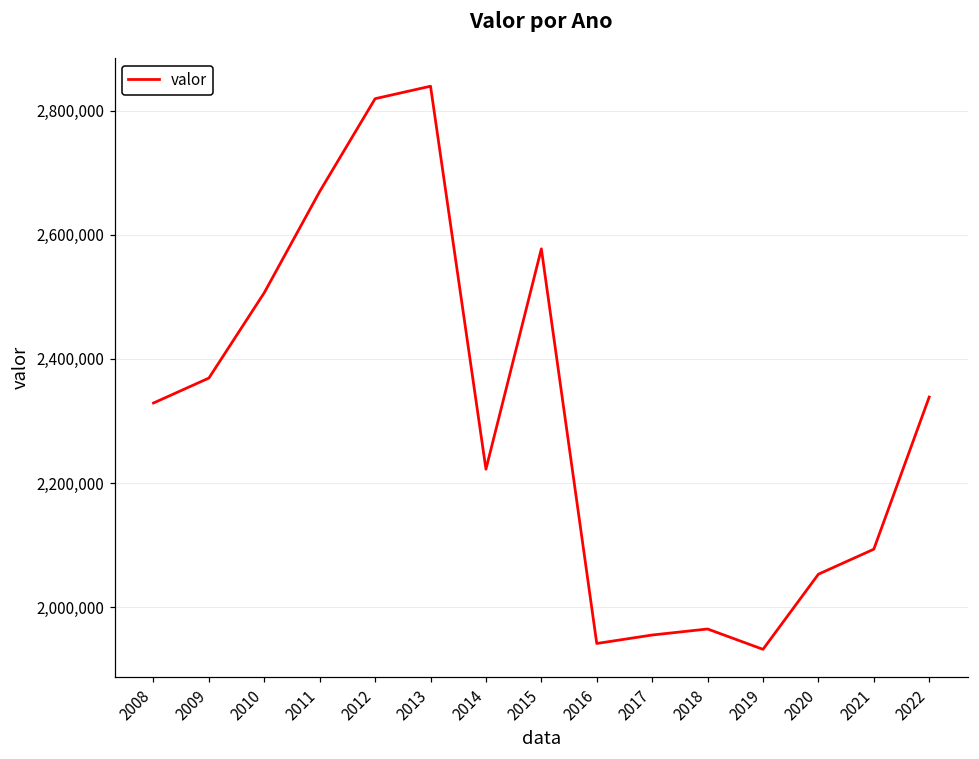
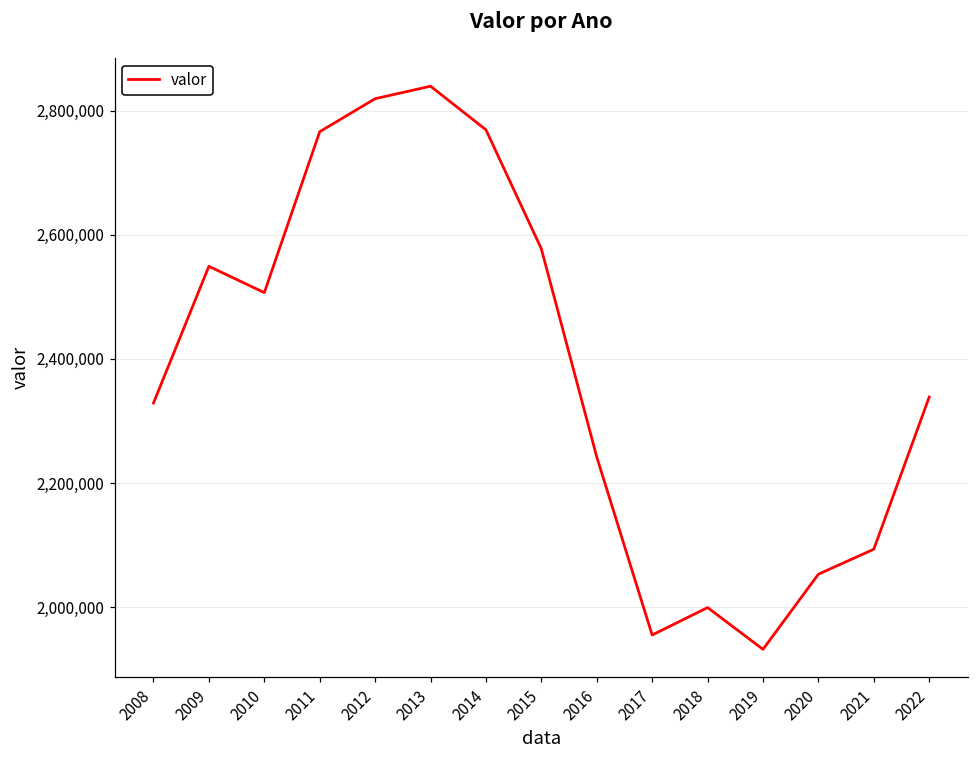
  {
    "2008": "2,330,000",
-   "2009": "2,370,000",
+   "2009": "2,550,000",
    "2010": "2,510,000",
-   "2011": "2,670,000",
+   "2011": "2,770,000",
    "2012": "2,820,000",
    "2013": "2,840,000",
-   "2014": "2,220,000",
+   "2014": "2,770,000",
    "2015": "2,580,000",
-   "2016": "1,940,000",
+   "2016": "2,240,000",
    "2017": "1,960,000",
-   "2018": "1,960,000",
+   "2018": "2,000,000",
    "2019": "1,930,000",
    "2020": "2,050,000",
    "2021": "2,090,000",
    "2022": "2,340,000"
  }
